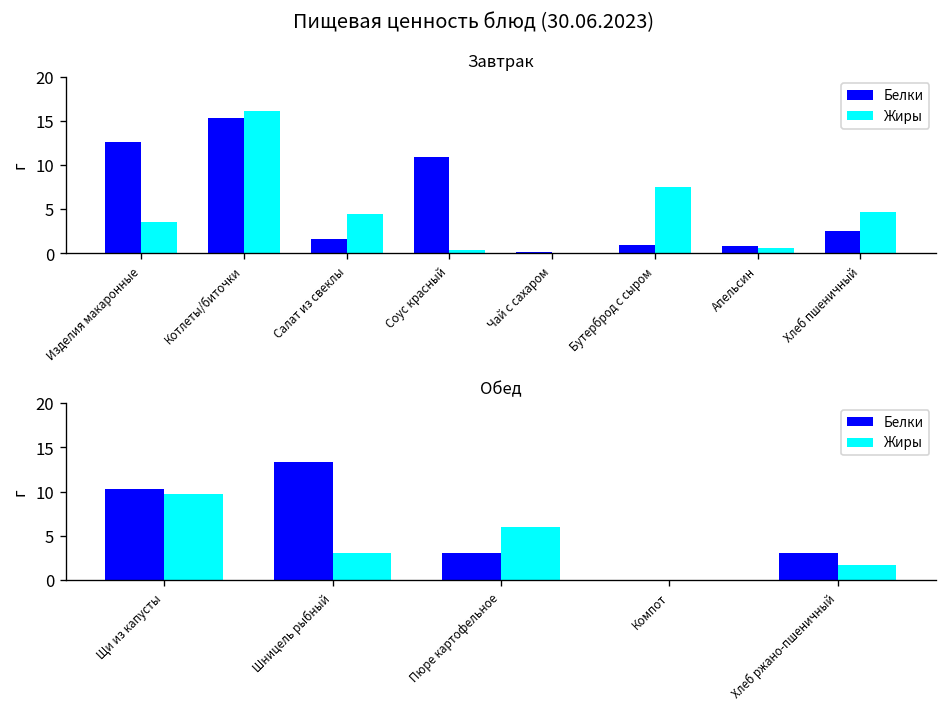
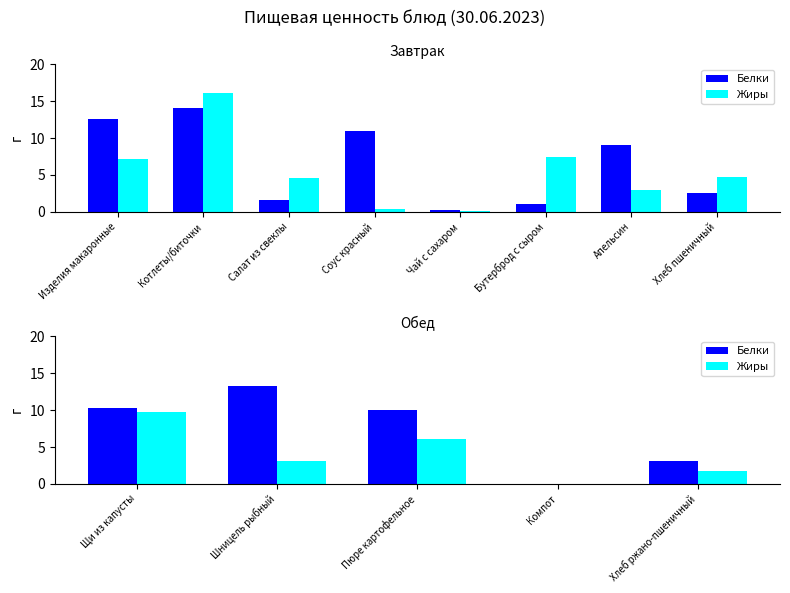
  {
    "Завтрак": {
      "Белки": {
        "Изделия макаронные": 13,
-       "Котлеты/биточки": 15,
+       "Котлеты/биточки": 14,
        "Салат из свеклы": 2,
        "Соус красный": 11,
        "Бутерброд с сыром": 1,
-       "Апельсин": 1,
+       "Апельсин": 9,
        "Хлеб пшеничный": 3
      },
      "Жиры": {
-       "Изделия макаронные": 4,
+       "Изделия макаронные": 7,
        "Котлеты/биточки": 16,
        "Салат из свеклы": 5,
        "Соус красный": 0,
        "Бутерброд с сыром": 7,
-       "Апельсин": 1,
+       "Апельсин": 3,
        "Хлеб пшеничный": 5
      }
    },
    "Обед": {
      "Белки": {
        "Щи из капусты": 10,
        "Шницель рыбный": 13,
-       "Пюре картофельное": 3,
+       "Пюре картофельное": 10,
        "Компот": 0,
        "Хлеб ржано-пшеничный": 3
      },
      "Жиры": {
        "Щи из капусты": 10,
        "Шницель рыбный": 3,
        "Пюре картофельное": 6,
        "Компот": 0,
        "Хлеб ржано-пшеничный": 2
      }
    }
  }
